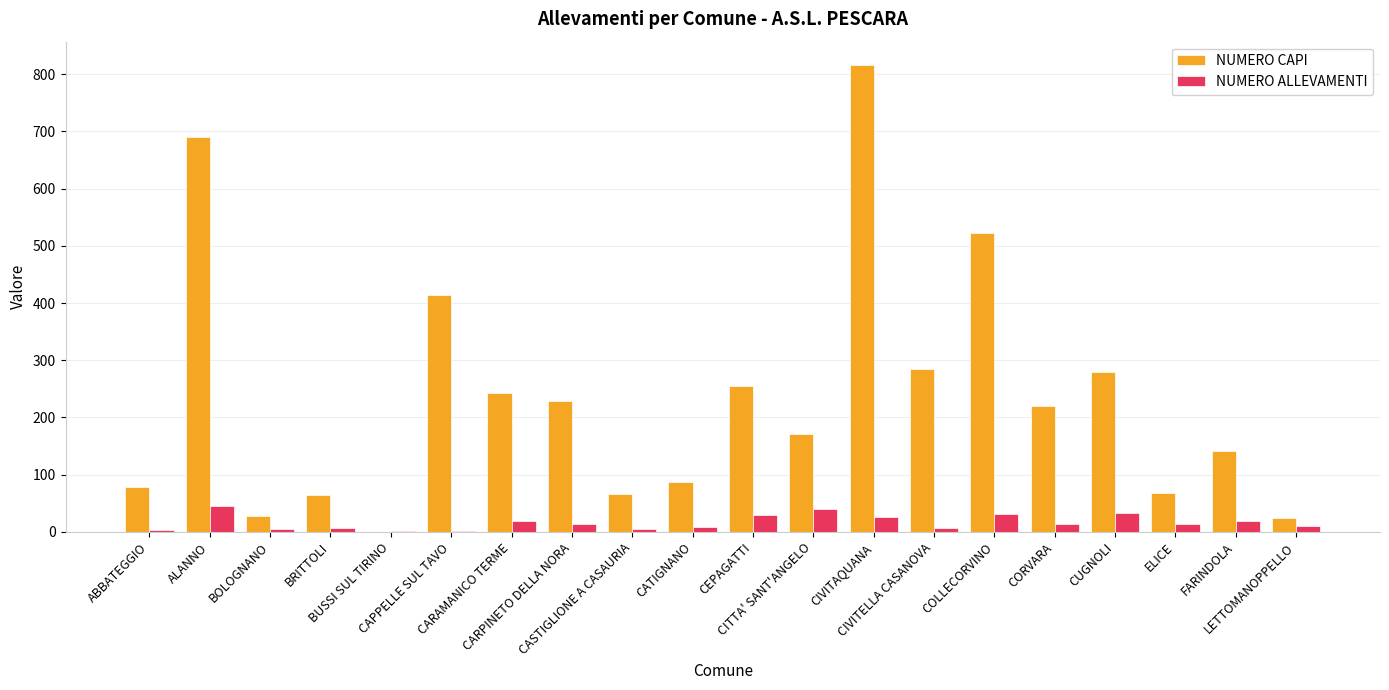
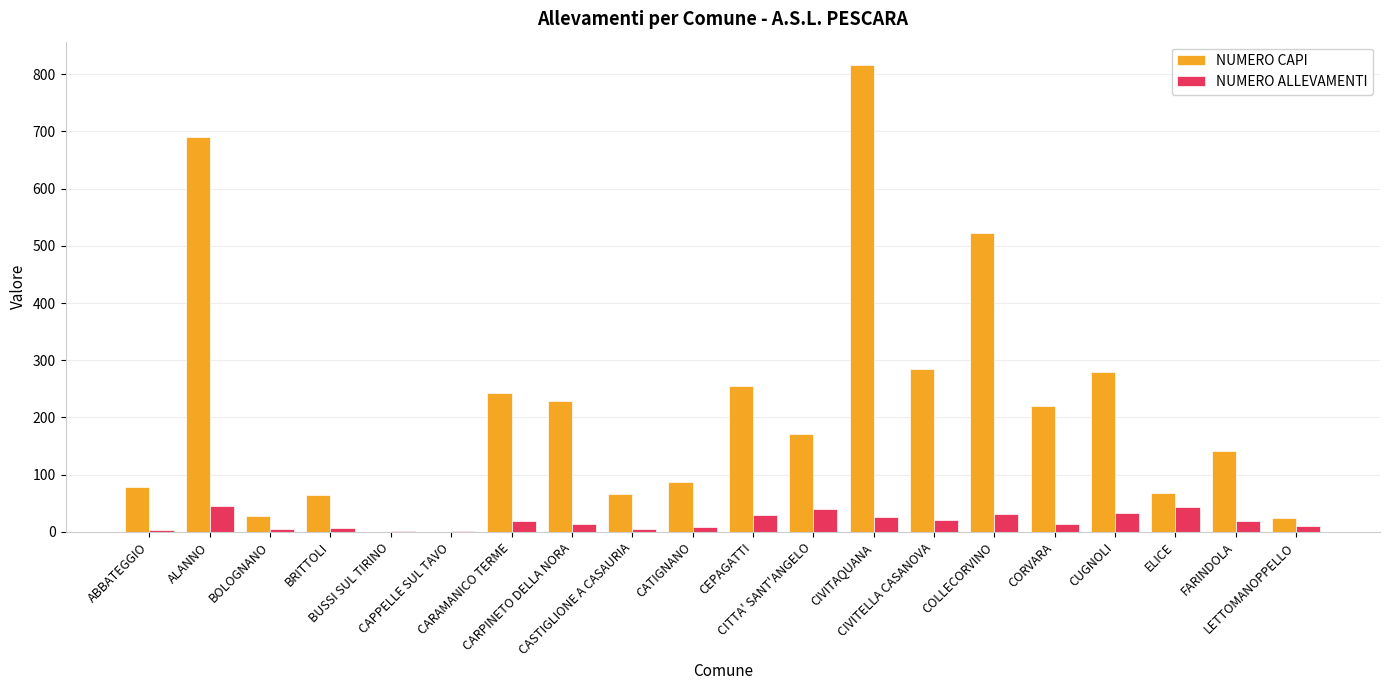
  {
    "NUMERO CAPI": {
      "ABBATEGGIO": 80,
      "ALANNO": 690,
      "BOLOGNANO": 30,
      "BRITTOLI": 60,
      "BUSSI SUL TIRINO": 0,
-     "CAPPELLE SUL TAVO": 410,
+     "CAPPELLE SUL TAVO": 0,
      "CARAMANICO TERME": 240,
      "CARPINETO DELLA NORA": 230,
      "CASTIGLIONE A CASAURIA": 70,
      "CATIGNANO": 90,
      "CEPAGATTI": 260,
      "CITTA' SANT'ANGELO": 170,
      "CIVITAQUANA": 820,
      "CIVITELLA CASANOVA": 280,
      "COLLECORVINO": 520,
      "CORVARA": 220,
      "CUGNOLI": 280,
      "ELICE": 70,
      "FARINDOLA": 140,
      "LETTOMANOPPELLO": 30
    },
    "NUMERO ALLEVAMENTI": {
      "ALANNO": 50,
      "BOLOGNANO": 10,
      "BRITTOLI": 10,
      "CARAMANICO TERME": 20,
      "CARPINETO DELLA NORA": 10,
      "CASTIGLIONE A CASAURIA": 10,
      "CATIGNANO": 10,
      "CEPAGATTI": 30,
      "CITTA' SANT'ANGELO": 40,
      "CIVITAQUANA": 30,
-     "CIVITELLA CASANOVA": 10,
+     "CIVITELLA CASANOVA": 20,
      "COLLECORVINO": 30,
      "CORVARA": 10,
      "CUGNOLI": 30,
-     "ELICE": 10,
+     "ELICE": 40,
      "FARINDOLA": 20,
      "LETTOMANOPPELLO": 10
    }
  }
